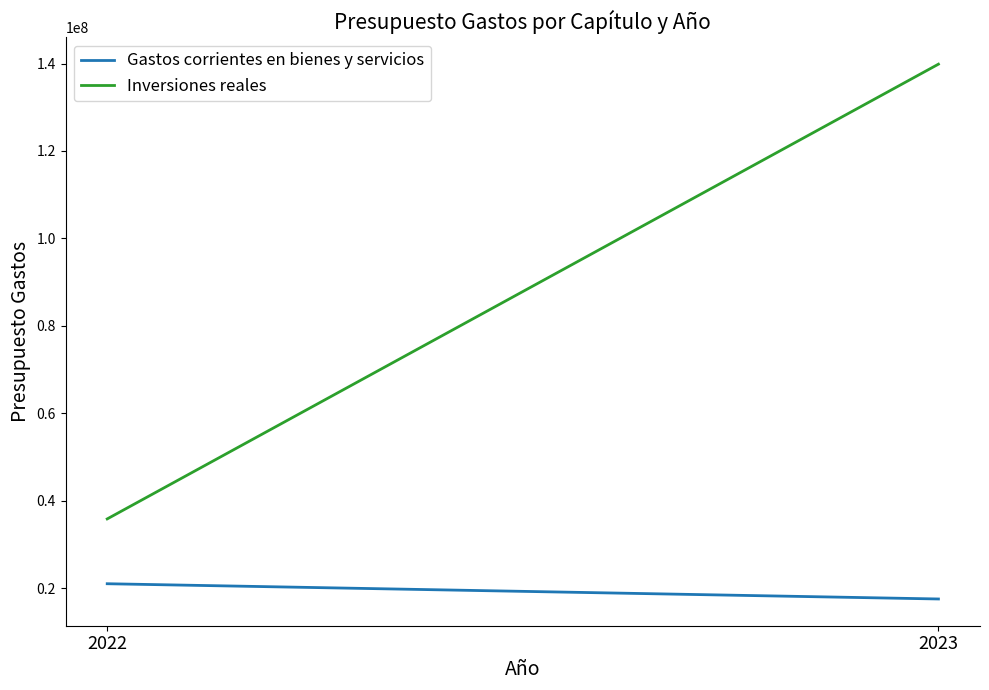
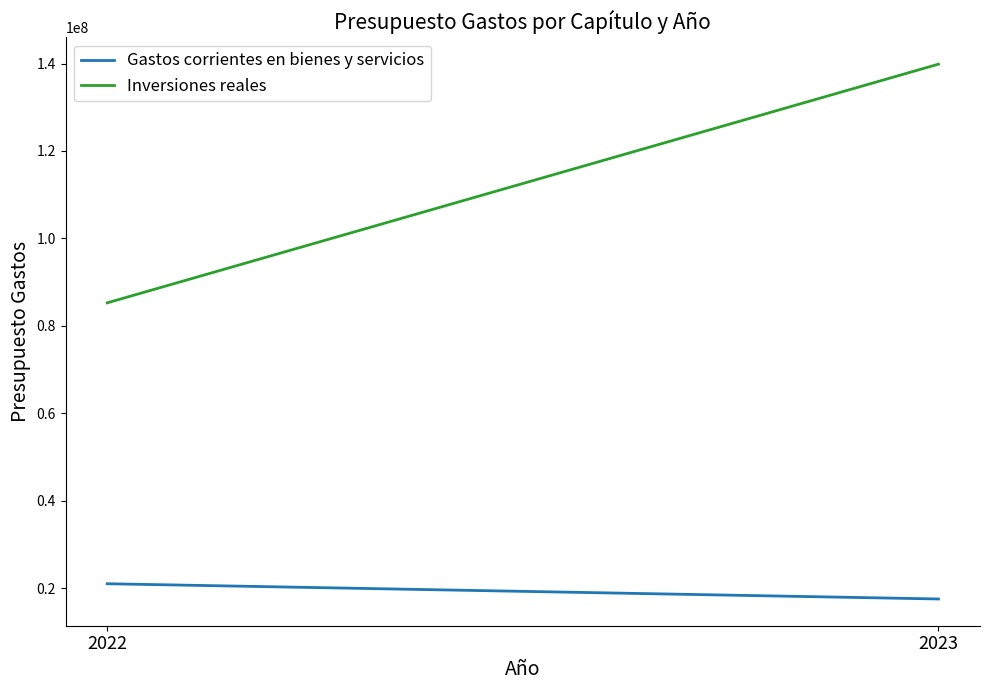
  {
    "Gastos corrientes en bienes y servicios": {
      "2022": 21000000,
      "2023": 18000000
    },
    "Inversiones reales": {
-     "2022": 36000000,
+     "2022": 85000000,
      "2023": 140000000
    }
  }
